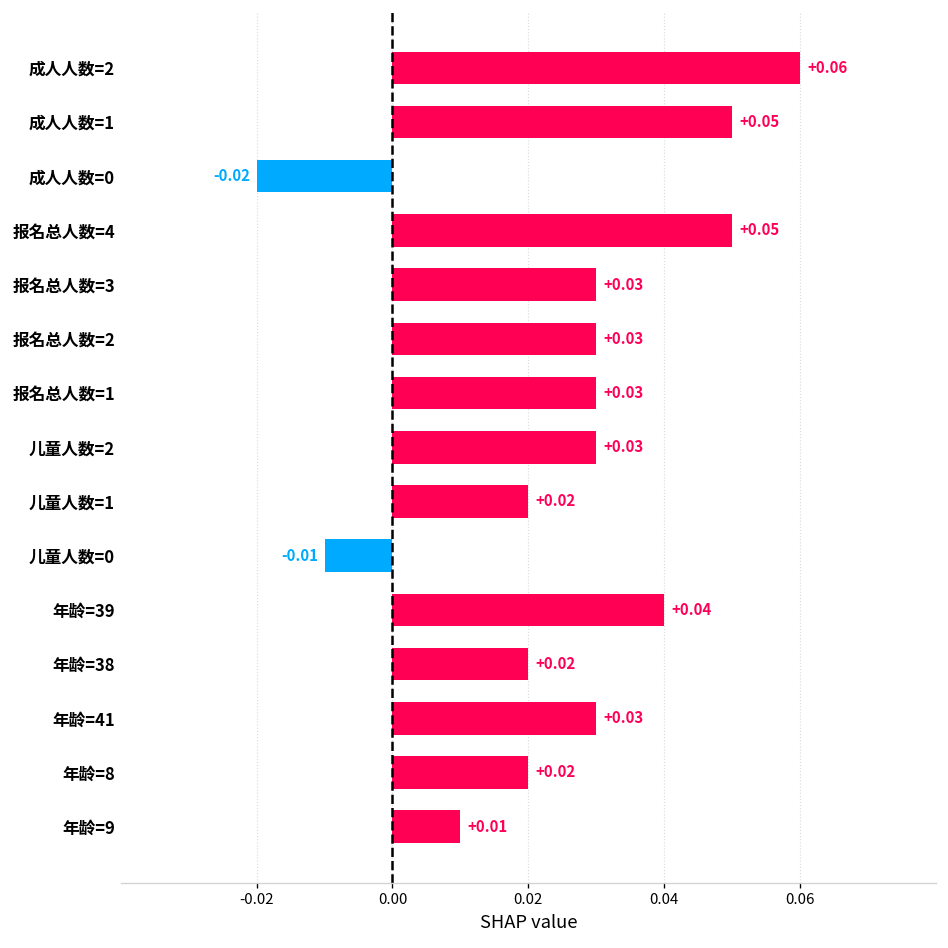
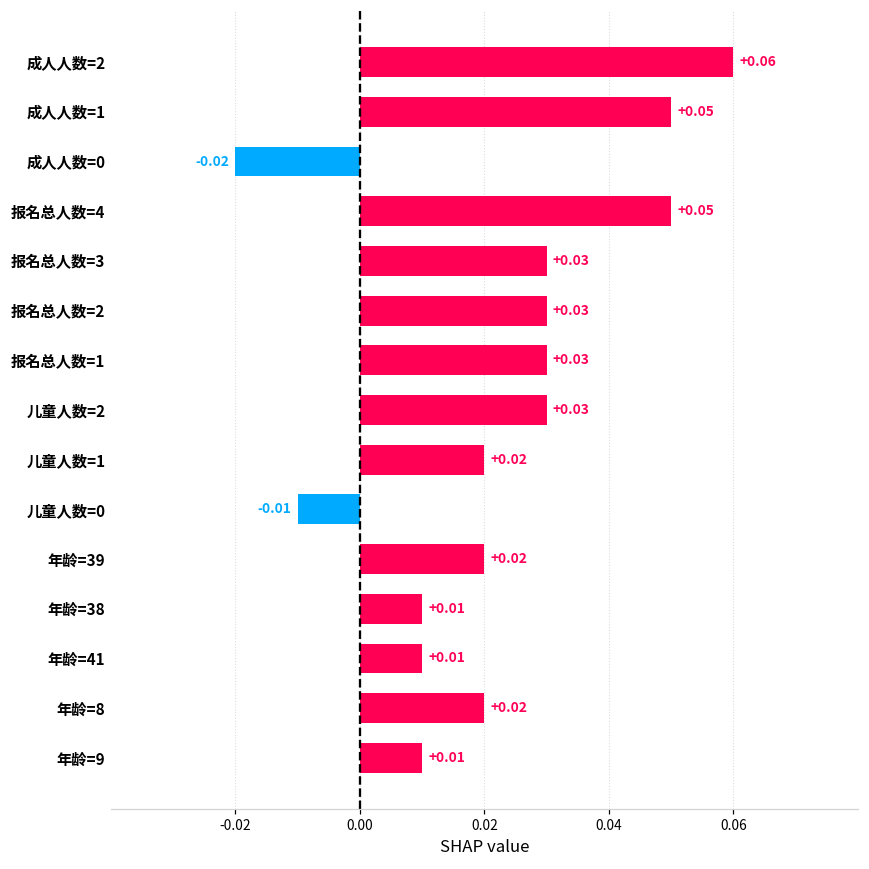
  {
    "成人人数=2": "+0.06",
    "成人人数=1": "+0.05",
    "成人人数=0": "-0.02",
    "报名总人数=4": "+0.05",
    "报名总人数=3": "+0.03",
    "报名总人数=2": "+0.03",
    "报名总人数=1": "+0.03",
    "儿童人数=2": "+0.03",
    "儿童人数=1": "+0.02",
    "儿童人数=0": "-0.01",
-   "年龄=39": "+0.04",
-   "年龄=38": "+0.02",
-   "年龄=41": "+0.03",
+   "年龄=39": "+0.02",
+   "年龄=38": "+0.01",
+   "年龄=41": "+0.01",
    "年龄=8": "+0.02",
    "年龄=9": "+0.01"
  }
